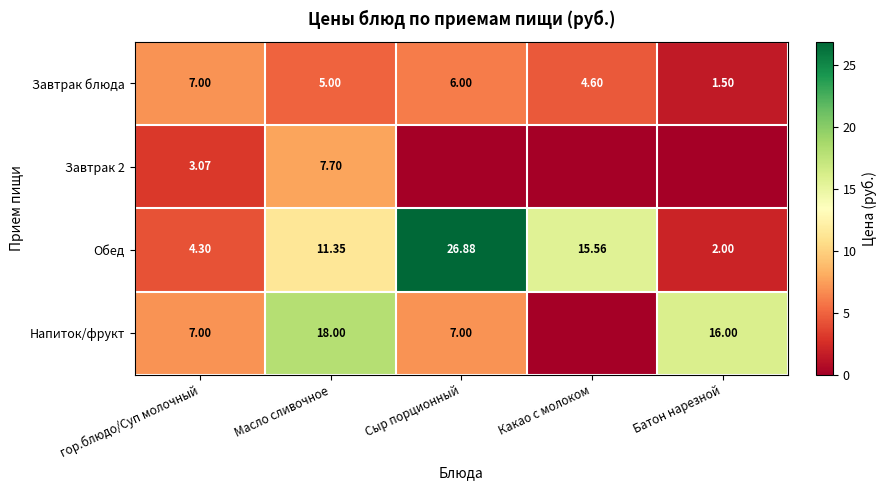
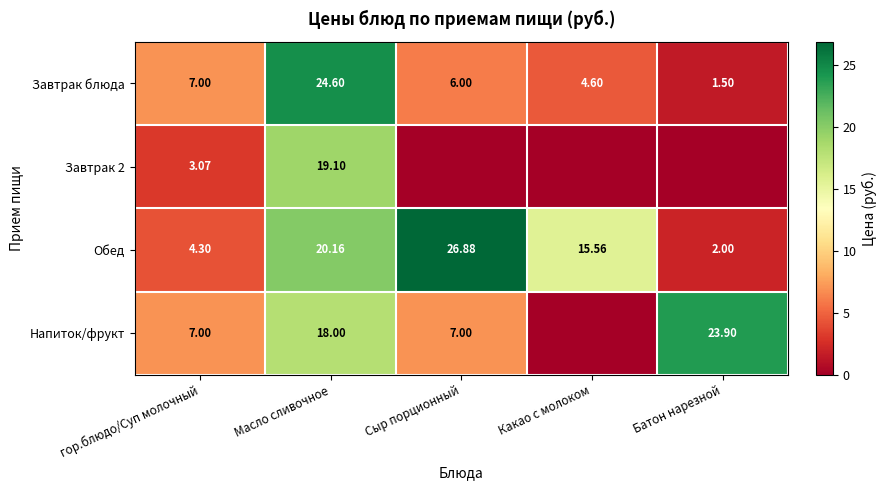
  {
    "Завтрак блюда": {
      "гор.блюдо/Суп молочный": 7.00,
-     "Масло сливочное": 5.00,
+     "Масло сливочное": 24.60,
      "Сыр порционный": 6.00,
      "Какао с молоком": 4.60,
      "Батон нарезной": 1.50
    },
    "Завтрак 2": {
      "гор.блюдо/Суп молочный": 3.07,
-     "Масло сливочное": 7.70
+     "Масло сливочное": 19.10
    },
    "Обед": {
      "гор.блюдо/Суп молочный": 4.30,
-     "Масло сливочное": 11.35,
+     "Масло сливочное": 20.16,
      "Сыр порционный": 26.88,
      "Какао с молоком": 15.56,
      "Батон нарезной": 2.00
    },
    "Напиток/фрукт": {
      "гор.блюдо/Суп молочный": 7.00,
      "Масло сливочное": 18.00,
      "Сыр порционный": 7.00,
-     "Батон нарезной": 16.00
+     "Батон нарезной": 23.90
    }
  }
